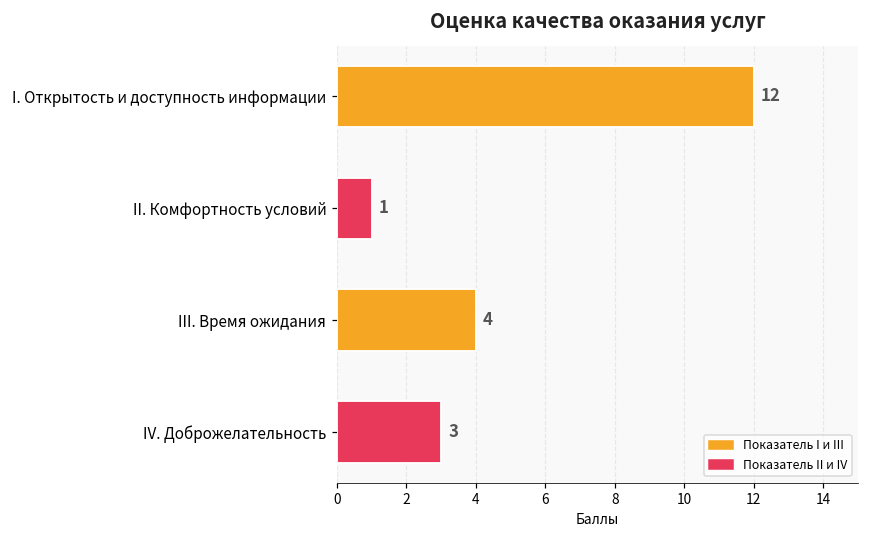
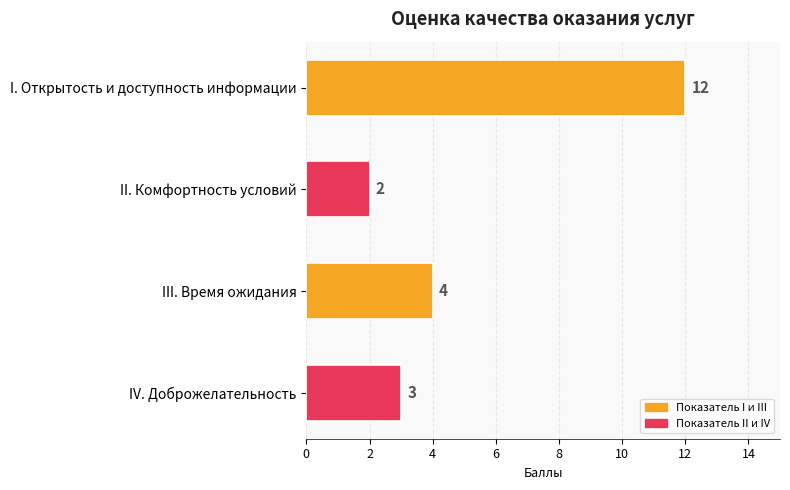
  {
    "I. Открытость и доступность информации": 12,
-   "II. Комфортность условий": 1,
+   "II. Комфортность условий": 2,
    "III. Время ожидания": 4,
    "IV. Доброжелательность": 3
  }
